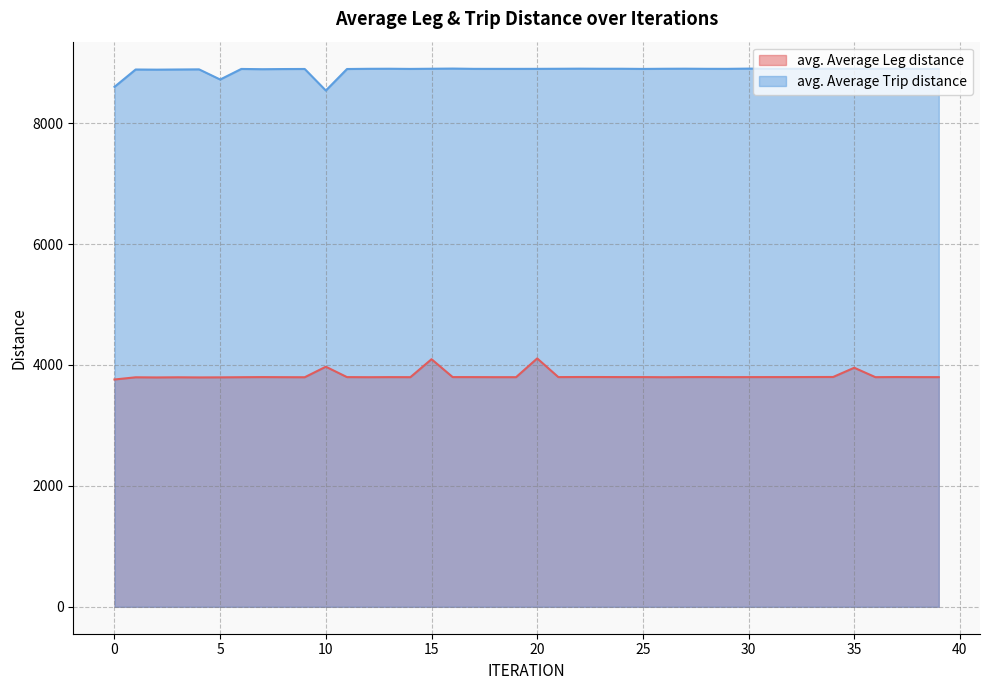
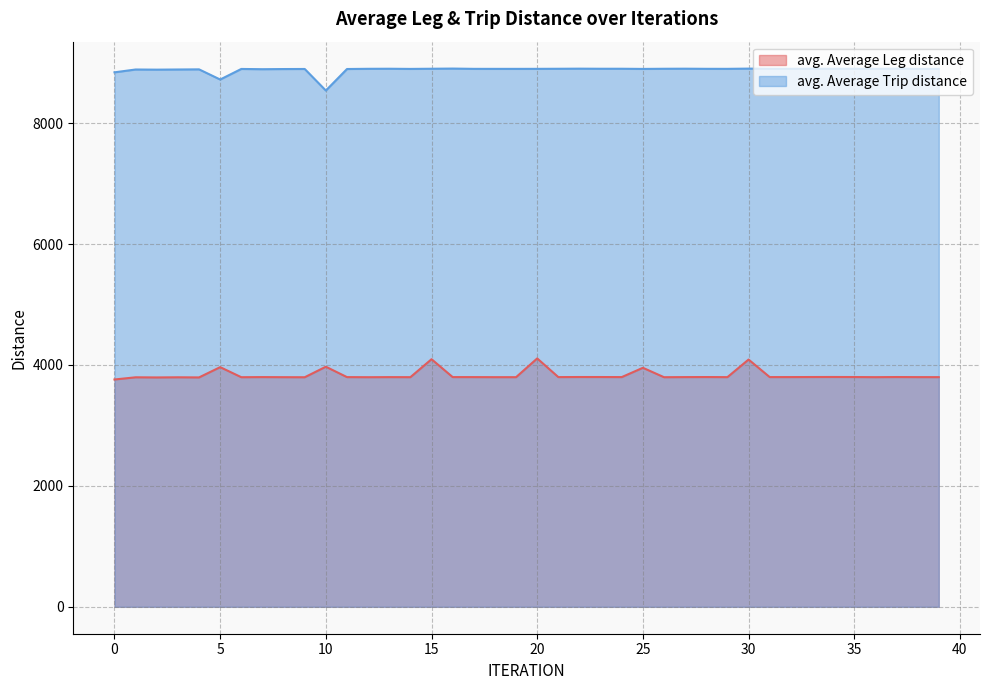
  {
    "avg. Average Leg distance": {
      "0": 3800,
-     "5": 3800,
+     "5": 4000,
      "10": 4000,
      "15": 4100,
      "20": 4100,
-     "25": 3800,
-     "30": 3800,
-     "35": 4000
+     "25": 4000,
+     "30": 4100,
+     "35": 3800
    },
    "avg. Average Trip distance": {
-     "0": 8600,
+     "0": 8800,
      "5": 8700,
      "10": 8500,
      "15": 8900,
      "20": 8900,
      "25": 8900,
      "30": 8900
    }
  }
